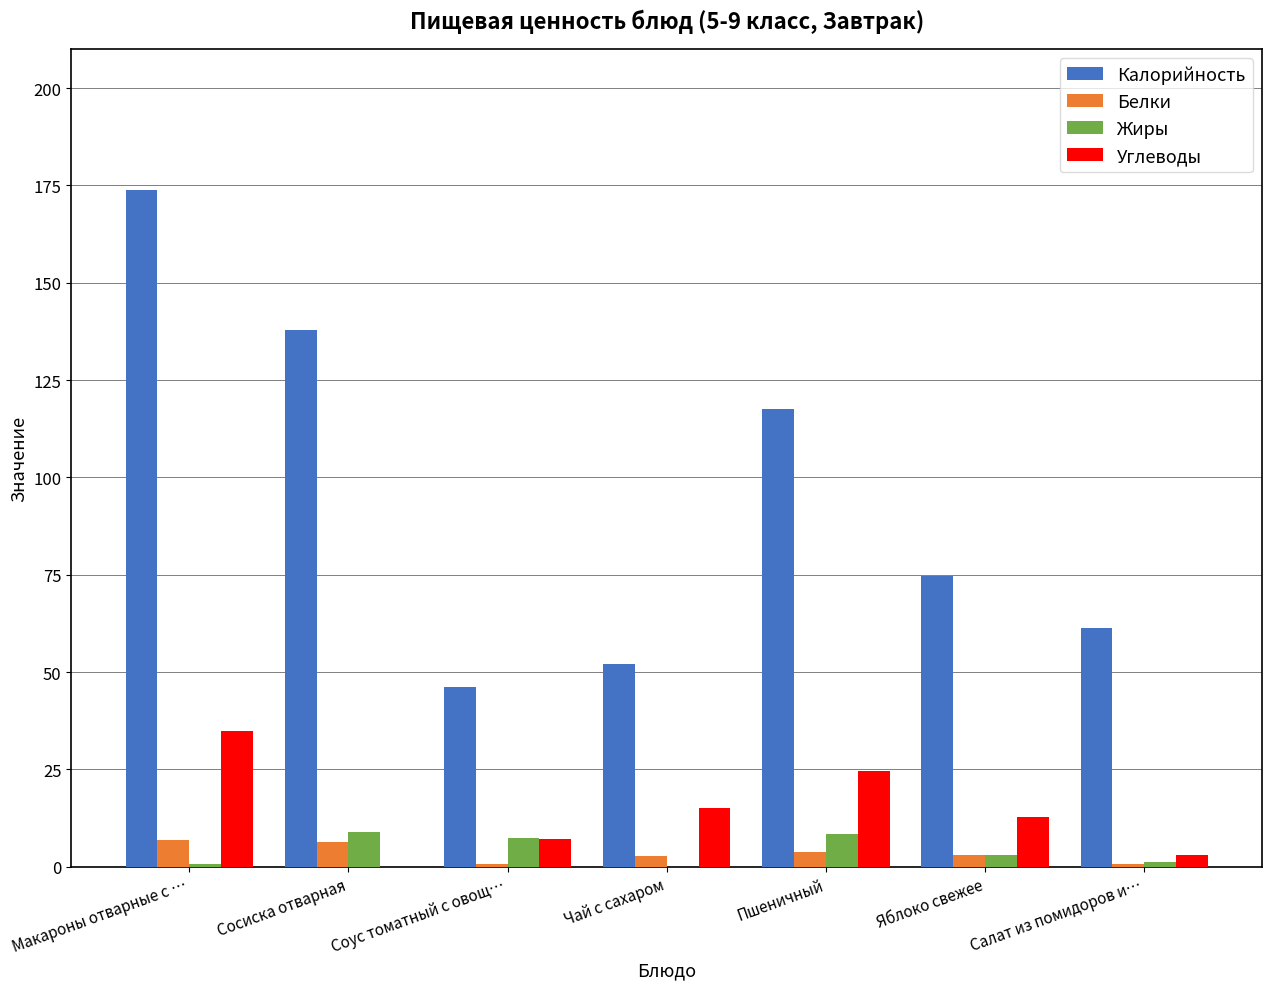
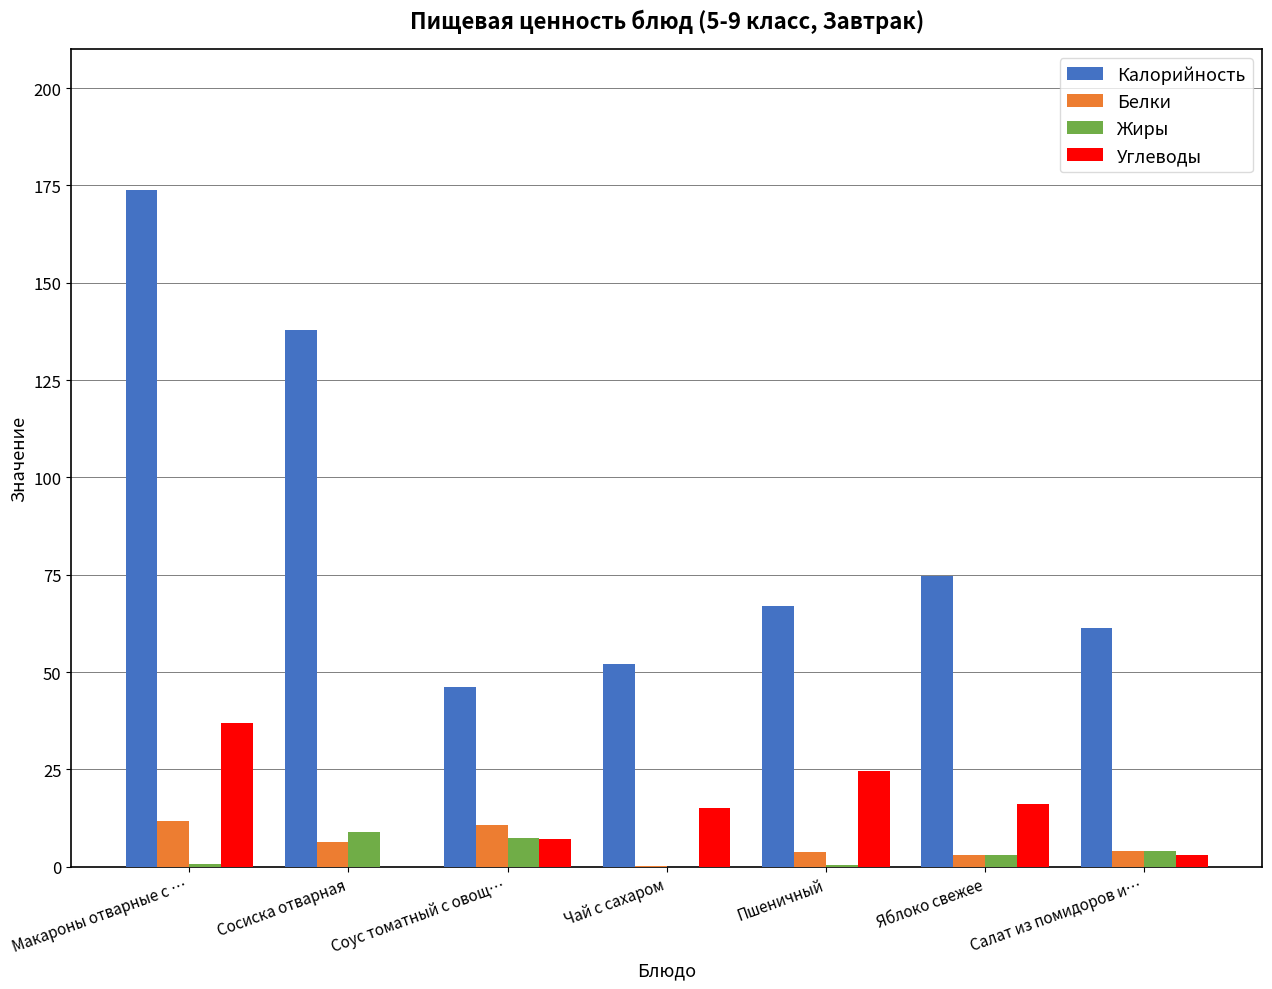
  {
    "Калорийность": {
      "Макароны отварные с …": 174,
      "Сосиска отварная": 138,
      "Соус томатный с овощ…": 46,
      "Чай с сахаром": 52,
-     "Пшеничный": 118,
+     "Пшеничный": 67,
      "Яблоко свежее": 75,
      "Салат из помидоров и…": 61
    },
    "Белки": {
-     "Макароны отварные с …": 7,
+     "Макароны отварные с …": 12,
      "Сосиска отварная": 6,
-     "Соус томатный с овощ…": 1,
-     "Чай с сахаром": 3,
+     "Соус томатный с овощ…": 11,
+     "Чай с сахаром": 0,
      "Пшеничный": 4,
      "Яблоко свежее": 3,
-     "Салат из помидоров и…": 1
+     "Салат из помидоров и…": 4
    },
    "Жиры": {
      "Макароны отварные с …": 1,
      "Сосиска отварная": 9,
      "Соус томатный с овощ…": 7,
      "Чай с сахаром": 0,
-     "Пшеничный": 9,
+     "Пшеничный": 0,
      "Яблоко свежее": 3,
-     "Салат из помидоров и…": 1
+     "Салат из помидоров и…": 4
    },
    "Углеводы": {
-     "Макароны отварные с …": 35,
+     "Макароны отварные с …": 37,
      "Сосиска отварная": 0,
      "Соус томатный с овощ…": 7,
      "Чай с сахаром": 15,
      "Пшеничный": 25,
-     "Яблоко свежее": 13,
+     "Яблоко свежее": 16,
      "Салат из помидоров и…": 3
    }
  }
